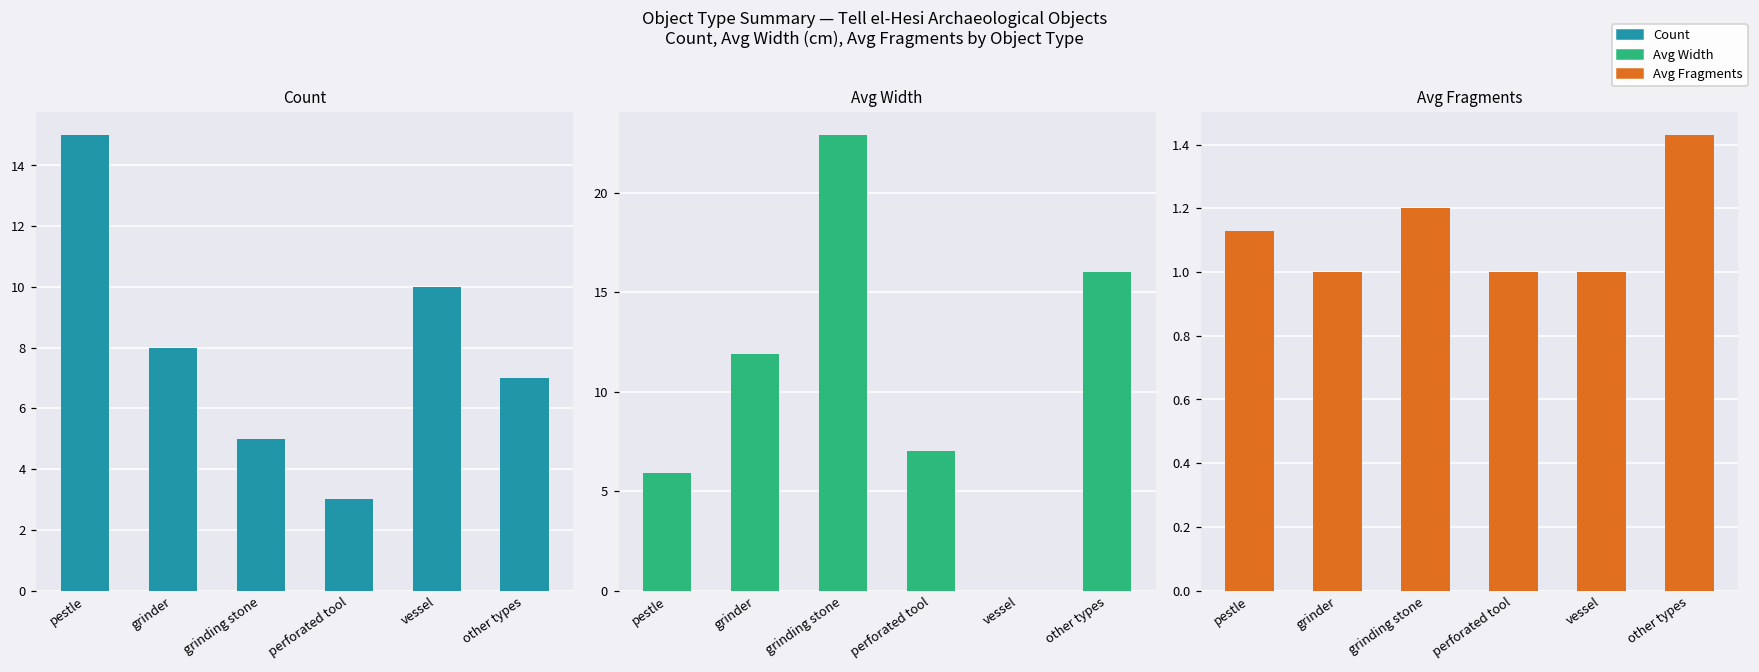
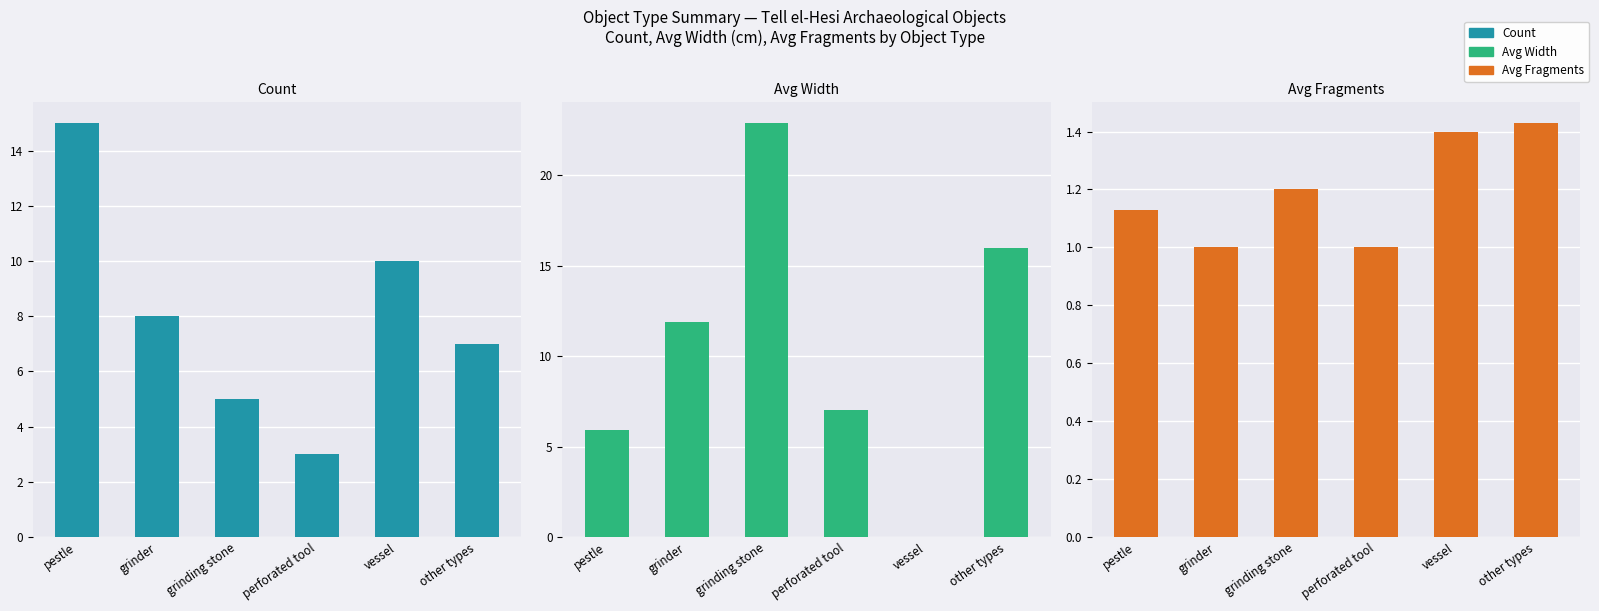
  {
    "Count": {
      "pestle": 15.0,
      "grinder": 8.0,
      "grinding stone": 5.0,
      "perforated tool": 3.0,
      "vessel": 10.0,
      "other types": 7.0
    },
    "Avg Width": {
      "pestle": 5.9,
      "grinder": 11.9,
      "grinding stone": 22.9,
      "perforated tool": 7.0,
      "vessel": 0.0,
      "other types": 16.0
    },
    "Avg Fragments": {
      "pestle": 1.13,
      "grinder": 1.0,
      "grinding stone": 1.2,
      "perforated tool": 1.0,
-     "vessel": 1.0,
+     "vessel": 1.4,
      "other types": 1.43
    }
  }
